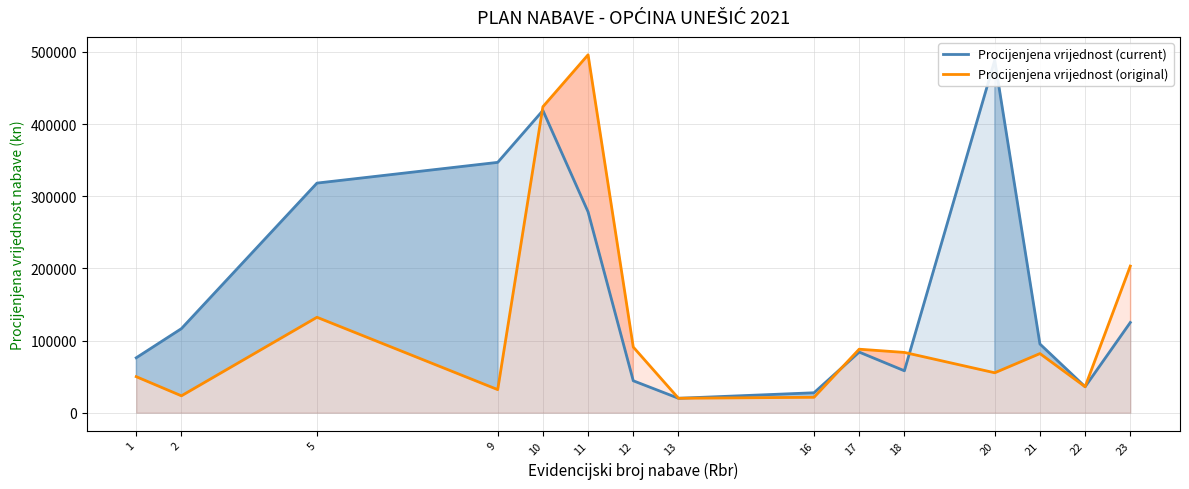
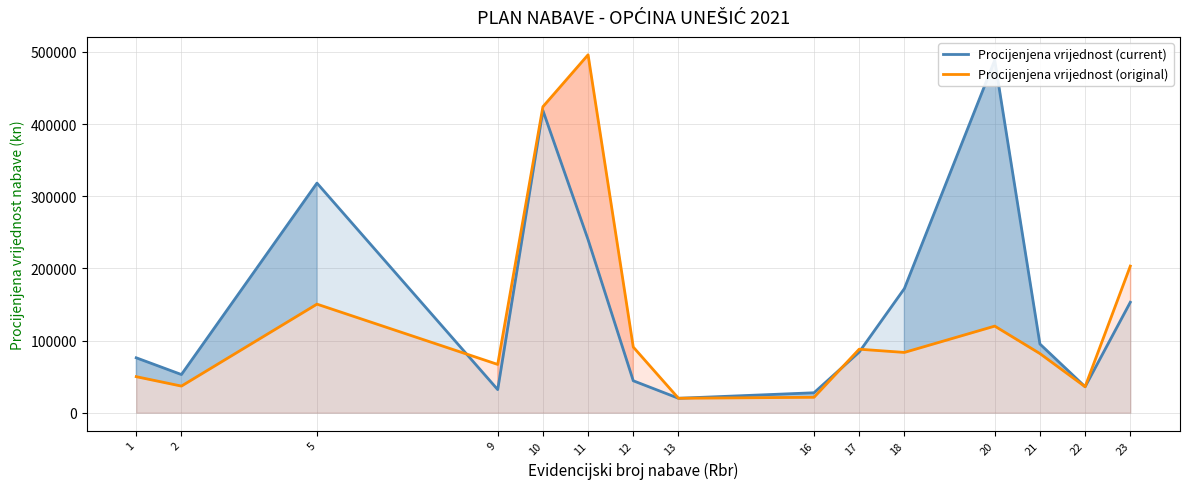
  {
    "Procijenjena vrijednost (current)": {
      "1": 80000,
-     "2": 120000,
+     "2": 50000,
      "5": 320000,
-     "9": 350000,
+     "9": 30000,
      "10": 420000,
-     "11": 280000,
+     "11": 240000,
      "12": 40000,
      "16": 30000,
      "17": 80000,
-     "18": 60000,
+     "18": 170000,
      "21": 100000,
-     "23": 130000
+     "23": 150000
    },
    "Procijenjena vrijednost (original)": {
      "1": 50000,
-     "2": 20000,
-     "5": 130000,
-     "9": 30000,
+     "2": 40000,
+     "5": 150000,
+     "9": 70000,
      "10": 420000,
      "11": 500000,
      "12": 90000,
      "16": 20000,
      "17": 90000,
      "18": 80000,
-     "20": 60000,
+     "20": 120000,
      "21": 80000,
      "23": 200000
    }
  }
